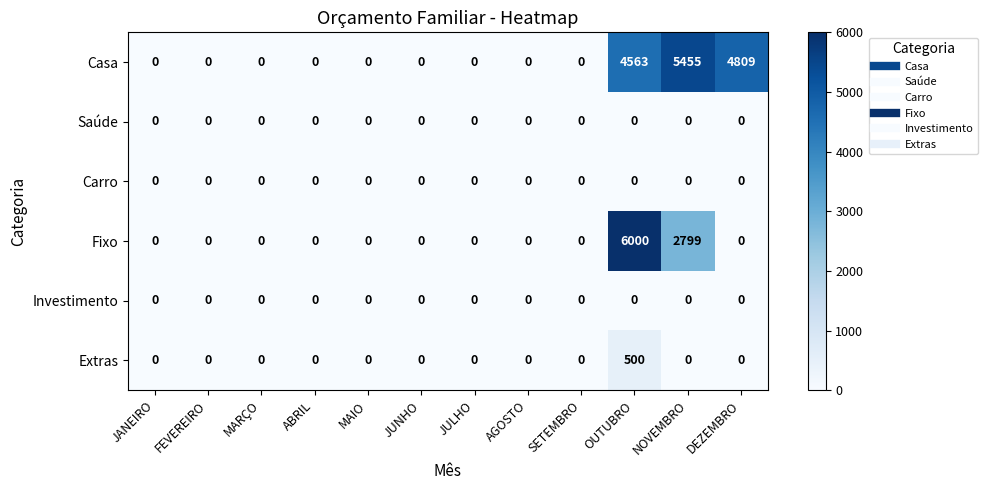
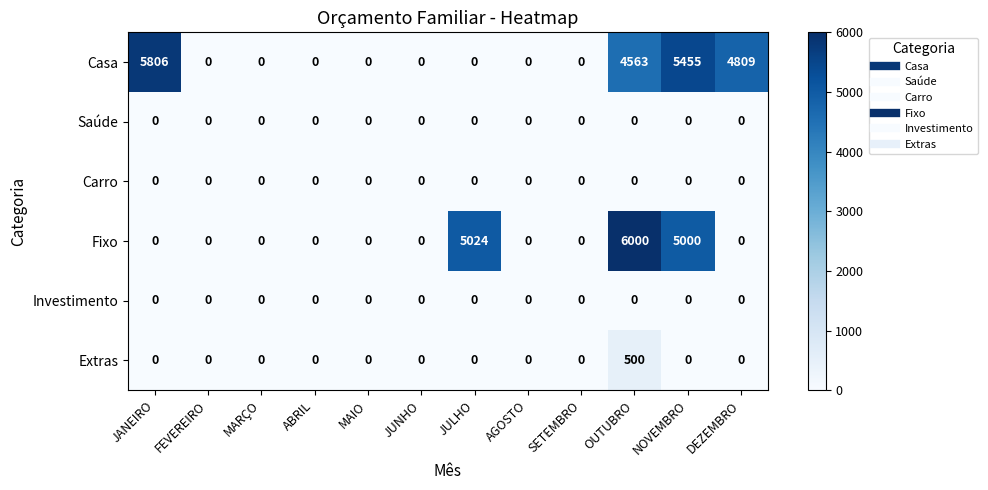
  {
    "Casa": {
-     "JANEIRO": 0,
+     "JANEIRO": 5806,
      "FEVEREIRO": 0,
      "MARÇO": 0,
      "ABRIL": 0,
      "MAIO": 0,
      "JUNHO": 0,
      "JULHO": 0,
      "AGOSTO": 0,
      "SETEMBRO": 0,
      "OUTUBRO": 4563,
      "NOVEMBRO": 5455,
      "DEZEMBRO": 4809
    },
    "Saúde": {
      "JANEIRO": 0,
      "FEVEREIRO": 0,
      "MARÇO": 0,
      "ABRIL": 0,
      "MAIO": 0,
      "JUNHO": 0,
      "JULHO": 0,
      "AGOSTO": 0,
      "SETEMBRO": 0,
      "OUTUBRO": 0,
      "NOVEMBRO": 0,
      "DEZEMBRO": 0
    },
    "Carro": {
      "JANEIRO": 0,
      "FEVEREIRO": 0,
      "MARÇO": 0,
      "ABRIL": 0,
      "MAIO": 0,
      "JUNHO": 0,
      "JULHO": 0,
      "AGOSTO": 0,
      "SETEMBRO": 0,
      "OUTUBRO": 0,
      "NOVEMBRO": 0,
      "DEZEMBRO": 0
    },
    "Fixo": {
      "JANEIRO": 0,
      "FEVEREIRO": 0,
      "MARÇO": 0,
      "ABRIL": 0,
      "MAIO": 0,
      "JUNHO": 0,
-     "JULHO": 0,
+     "JULHO": 5024,
      "AGOSTO": 0,
      "SETEMBRO": 0,
      "OUTUBRO": 6000,
-     "NOVEMBRO": 2799,
+     "NOVEMBRO": 5000,
      "DEZEMBRO": 0
    },
    "Investimento": {
      "JANEIRO": 0,
      "FEVEREIRO": 0,
      "MARÇO": 0,
      "ABRIL": 0,
      "MAIO": 0,
      "JUNHO": 0,
      "JULHO": 0,
      "AGOSTO": 0,
      "SETEMBRO": 0,
      "OUTUBRO": 0,
      "NOVEMBRO": 0,
      "DEZEMBRO": 0
    },
    "Extras": {
      "JANEIRO": 0,
      "FEVEREIRO": 0,
      "MARÇO": 0,
      "ABRIL": 0,
      "MAIO": 0,
      "JUNHO": 0,
      "JULHO": 0,
      "AGOSTO": 0,
      "SETEMBRO": 0,
      "OUTUBRO": 500,
      "NOVEMBRO": 0,
      "DEZEMBRO": 0
    }
  }
